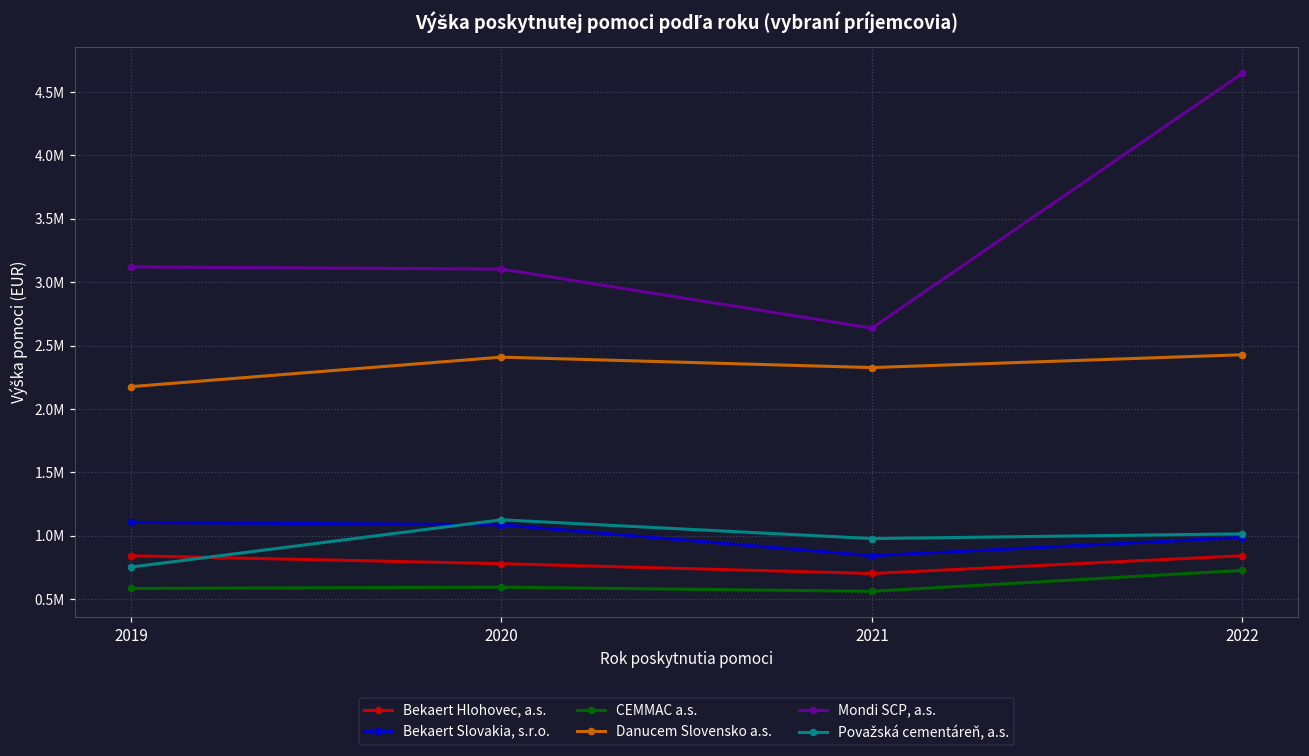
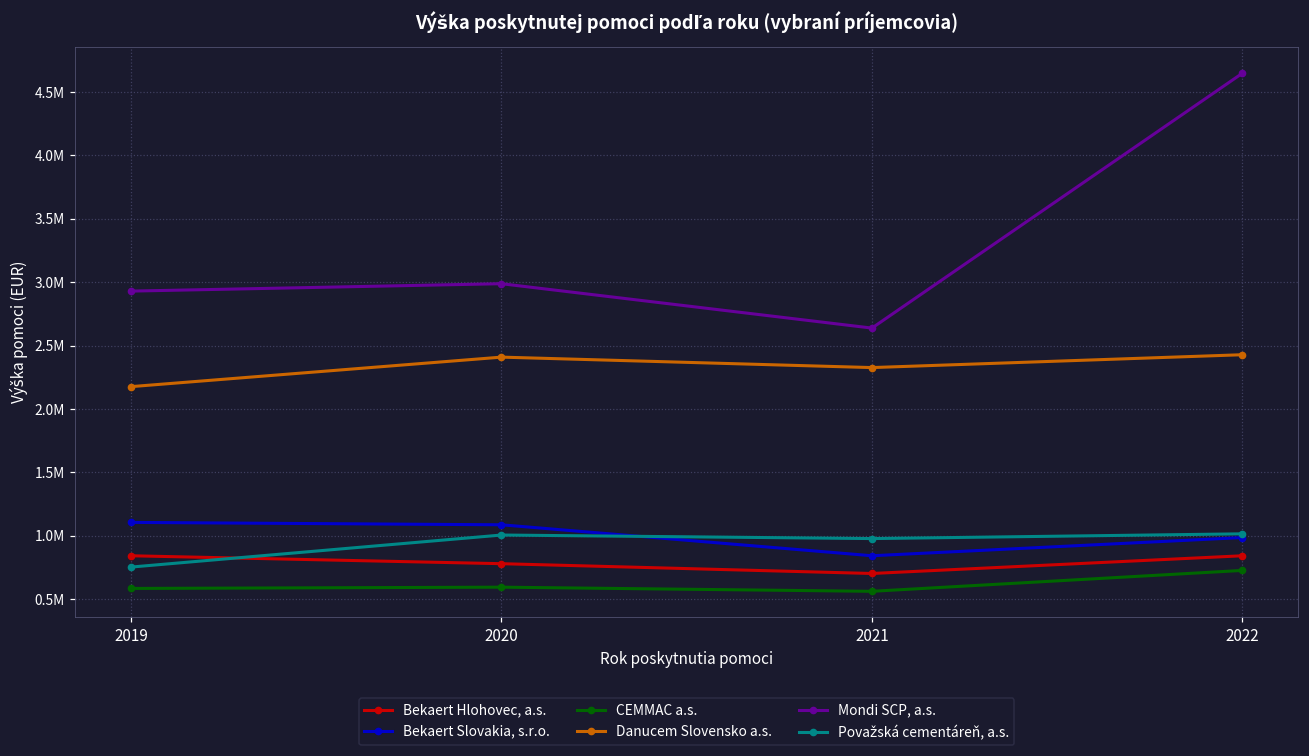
  {
    "Bekaert Hlohovec, a.s.": {
      "2019": 840000,
      "2020": 780000,
      "2021": 700000,
      "2022": 840000
    },
    "Bekaert Slovakia, s.r.o.": {
      "2019": 1110000,
      "2020": 1090000,
      "2021": 840000,
      "2022": 990000
    },
    "CEMMAC a.s.": {
      "2019": 580000,
      "2020": 590000,
      "2021": 560000,
      "2022": 730000
    },
    "Danucem Slovensko a.s.": {
      "2019": 2180000,
      "2020": 2410000,
      "2021": 2330000,
      "2022": 2430000
    },
    "Mondi SCP, a.s.": {
-     "2019": 3120000,
-     "2020": 3100000,
+     "2019": 2930000,
+     "2020": 2990000,
      "2021": 2640000,
      "2022": 4650000
    },
    "Považská cementáreň, a.s.": {
      "2019": 750000,
-     "2020": 1130000,
+     "2020": 1010000,
      "2021": 980000,
      "2022": 1020000
    }
  }
